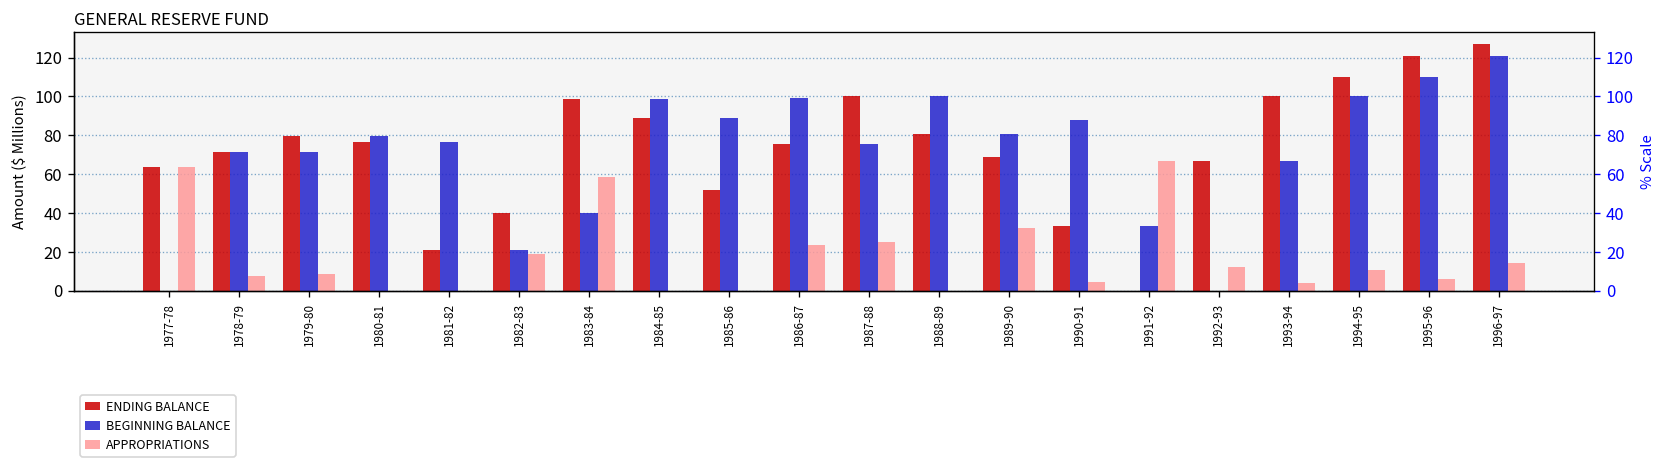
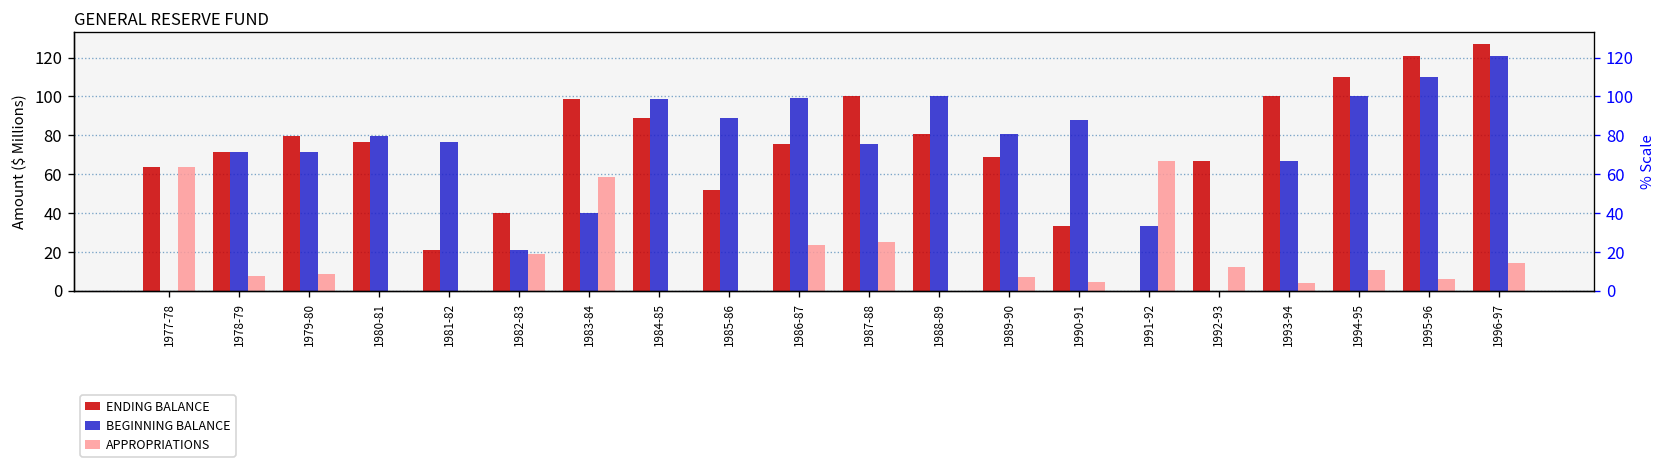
  {
    "ENDING BALANCE": {
      "1977-78": 64,
      "1978-79": 71,
      "1979-80": 80,
      "1980-81": 76,
      "1981-82": 21,
      "1982-83": 40,
      "1983-84": 98,
      "1984-85": 89,
      "1985-86": 52,
      "1986-87": 75,
      "1987-88": 100,
      "1988-89": 81,
      "1989-90": 69,
      "1990-91": 33,
      "1991-92": 0,
      "1992-93": 67,
      "1993-94": 100,
      "1994-95": 110,
      "1995-96": 121,
      "1996-97": 127
    },
    "BEGINNING BALANCE": {
      "1977-78": 0,
      "1978-79": 71,
      "1979-80": 71,
      "1980-81": 80,
      "1981-82": 76,
      "1982-83": 21,
      "1983-84": 40,
      "1984-85": 98,
      "1985-86": 89,
      "1986-87": 99,
      "1987-88": 75,
      "1988-89": 100,
      "1989-90": 81,
      "1990-91": 88,
      "1991-92": 33,
      "1992-93": 0,
      "1993-94": 67,
      "1994-95": 100,
      "1995-96": 110,
      "1996-97": 121
    },
    "APPROPRIATIONS": {
      "1977-78": 64,
      "1978-79": 7,
      "1979-80": 9,
      "1980-81": 0,
      "1981-82": 0,
      "1982-83": 19,
      "1983-84": 58,
      "1984-85": 0,
      "1985-86": 0,
      "1986-87": 24,
      "1987-88": 25,
      "1988-89": 0,
-     "1989-90": 32,
+     "1989-90": 7,
      "1990-91": 5,
      "1991-92": 67,
      "1992-93": 12,
      "1993-94": 4,
      "1994-95": 11,
      "1995-96": 6,
      "1996-97": 14
    }
  }
